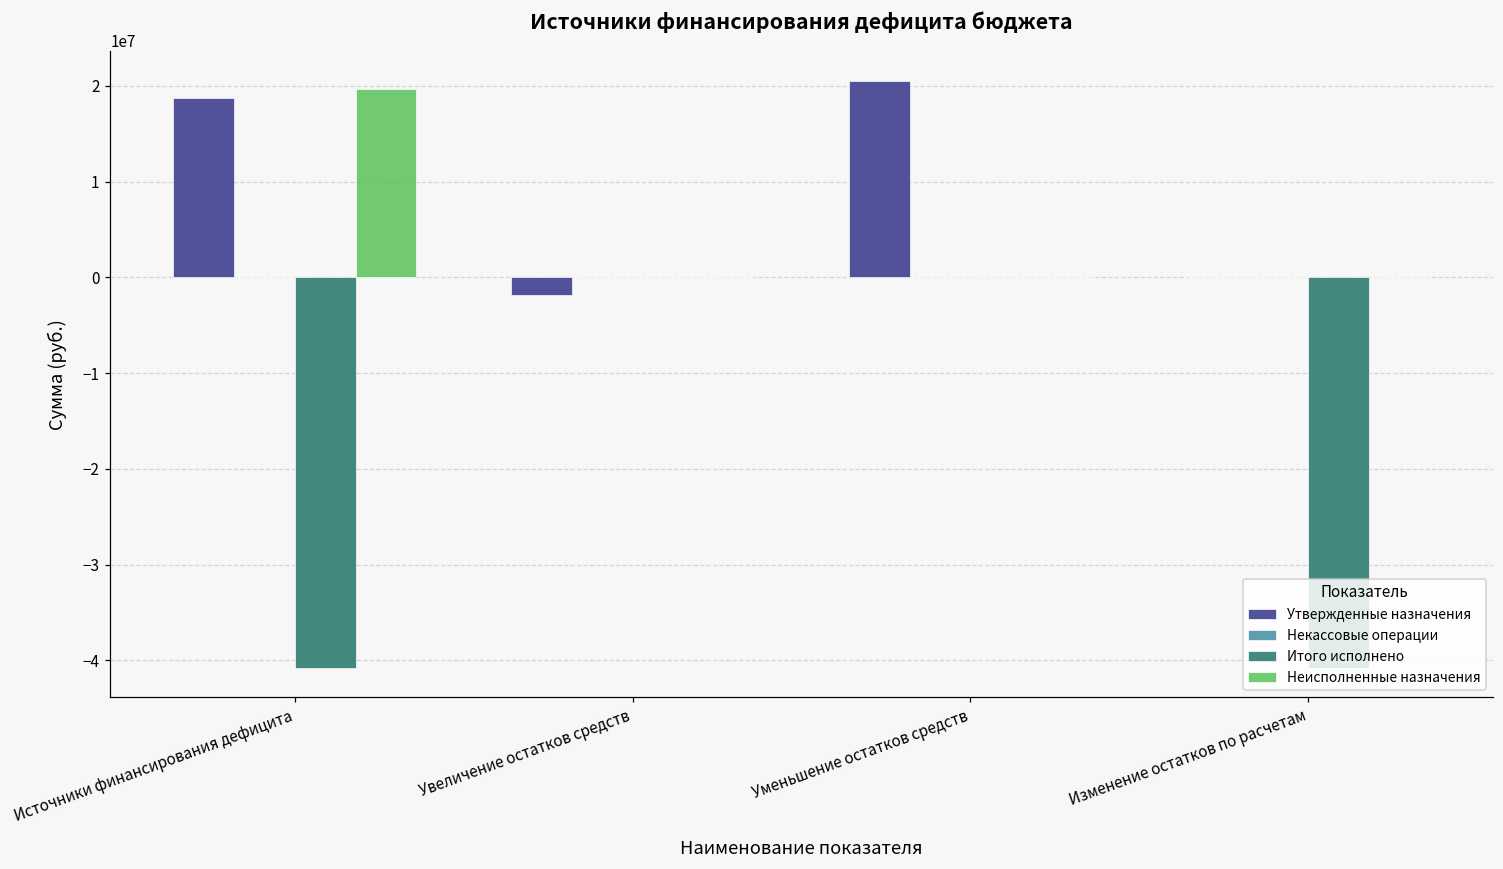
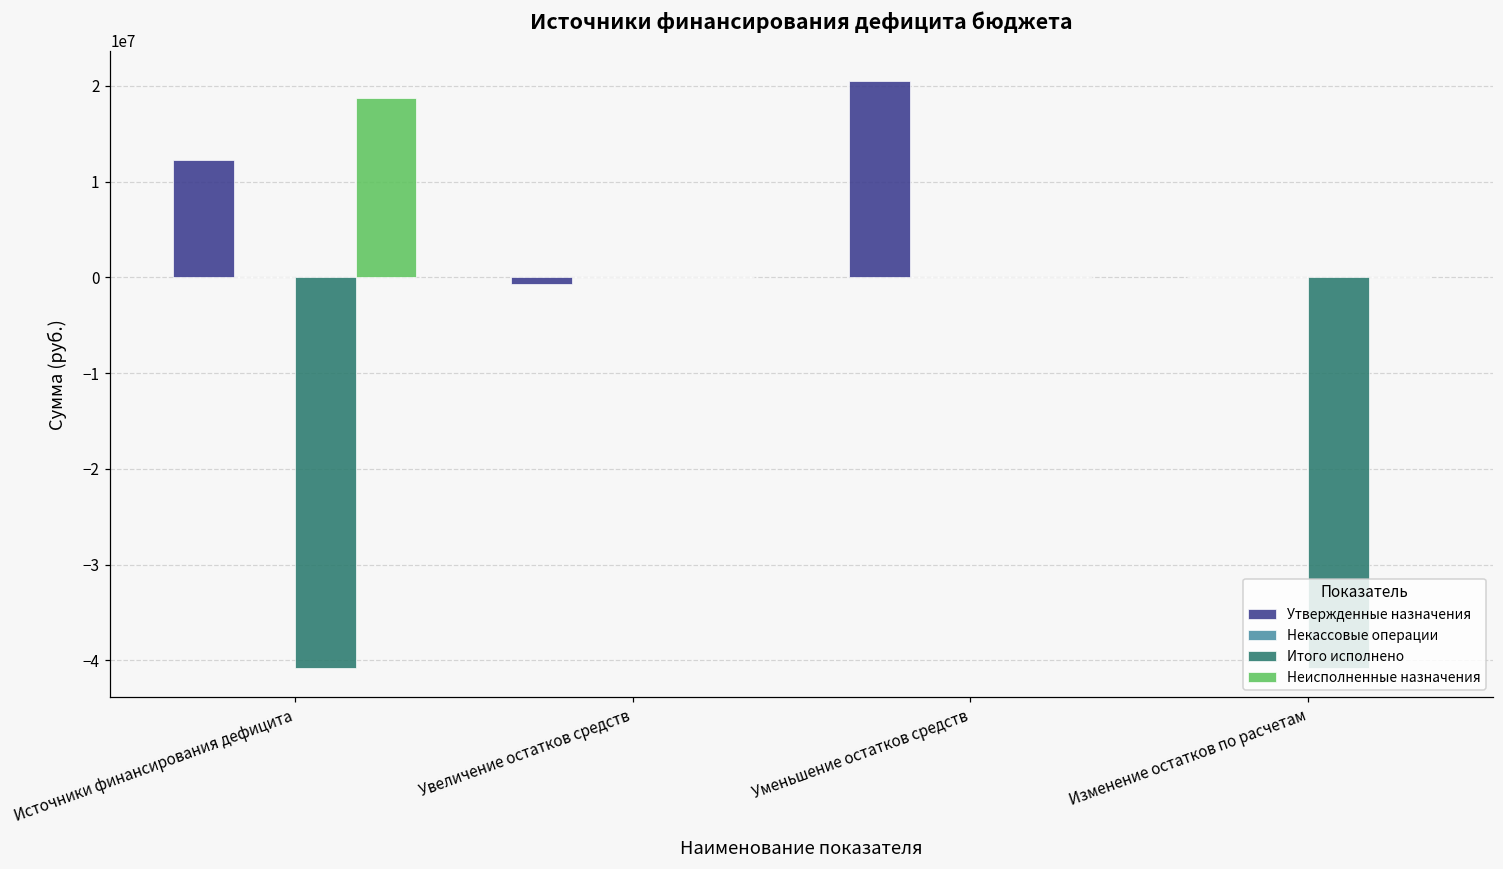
  {
    "Утвержденные назначения": {
-     "Источники финансирования дефицита": 19000000,
-     "Увеличение остатков средств": -2000000,
+     "Источники финансирования дефицита": 12000000,
+     "Увеличение остатков средств": -1000000,
      "Уменьшение остатков средств": 21000000,
      "Изменение остатков по расчетам": 0
    },
    "Некассовые операции": {
      "Источники финансирования дефицита": 0,
      "Увеличение остатков средств": 0,
      "Уменьшение остатков средств": 0,
      "Изменение остатков по расчетам": 0
    },
    "Итого исполнено": {
      "Источники финансирования дефицита": -41000000,
      "Увеличение остатков средств": 0,
      "Уменьшение остатков средств": 0
    },
    "Неисполненные назначения": {
-     "Источники финансирования дефицита": 20000000,
+     "Источники финансирования дефицита": 19000000,
      "Увеличение остатков средств": 0,
      "Уменьшение остатков средств": 0,
      "Изменение остатков по расчетам": 0
    }
  }
